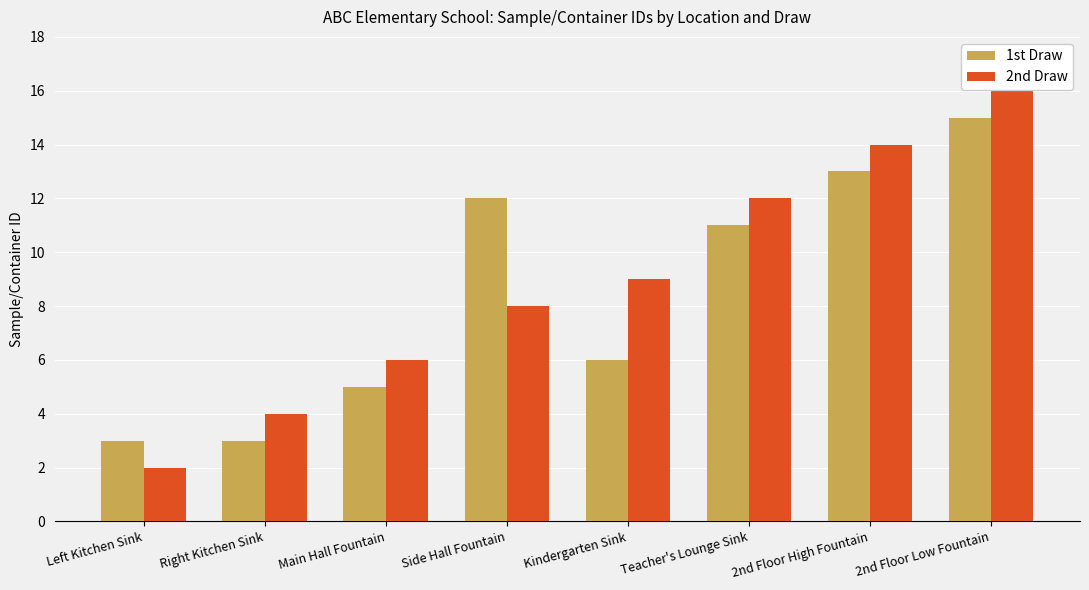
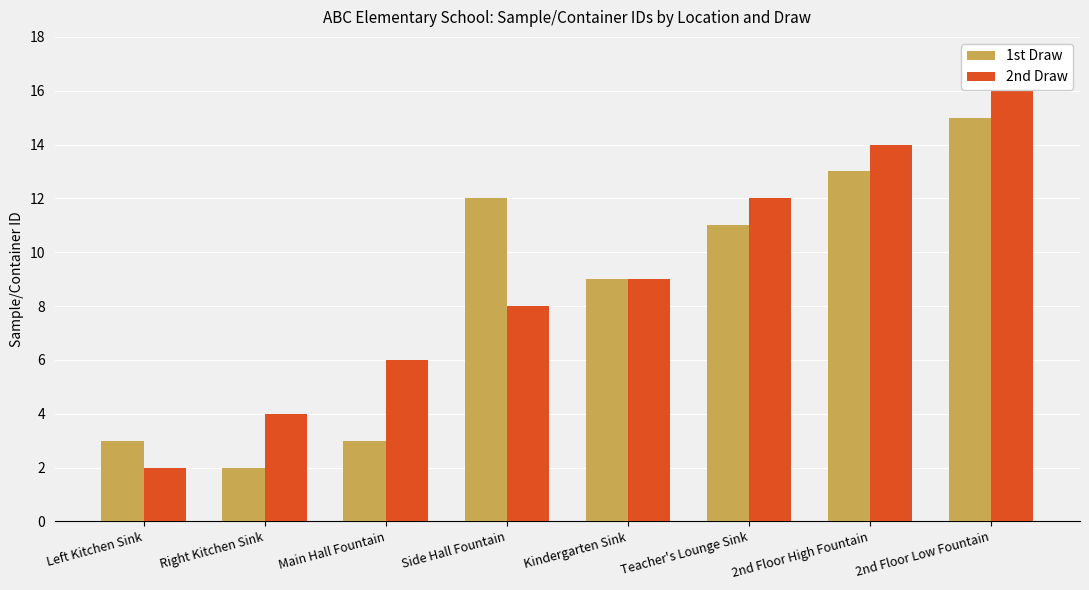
  {
    "1st Draw": {
      "Left Kitchen Sink": 3,
-     "Right Kitchen Sink": 3,
-     "Main Hall Fountain": 5,
+     "Right Kitchen Sink": 2,
+     "Main Hall Fountain": 3,
      "Side Hall Fountain": 12,
-     "Kindergarten Sink": 6,
+     "Kindergarten Sink": 9,
      "Teacher's Lounge Sink": 11,
      "2nd Floor High Fountain": 13,
      "2nd Floor Low Fountain": 15
    },
    "2nd Draw": {
      "Left Kitchen Sink": 2,
      "Right Kitchen Sink": 4,
      "Main Hall Fountain": 6,
      "Side Hall Fountain": 8,
      "Kindergarten Sink": 9,
      "Teacher's Lounge Sink": 12,
      "2nd Floor High Fountain": 14,
      "2nd Floor Low Fountain": 16
    }
  }
